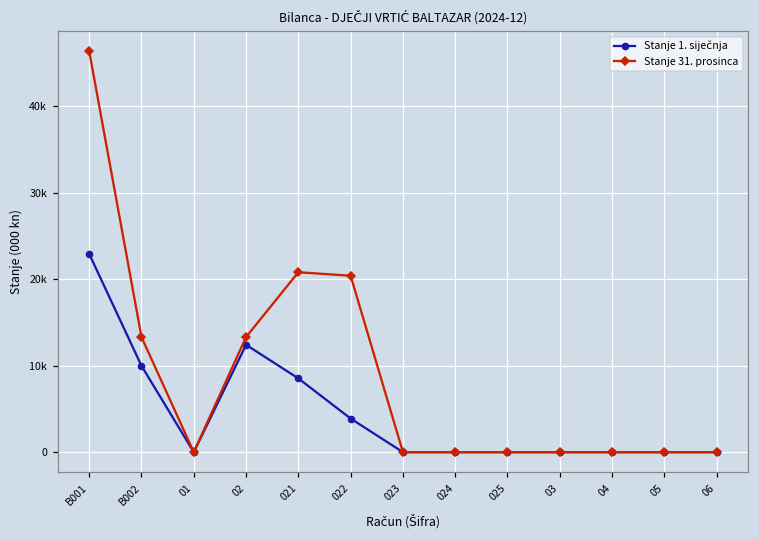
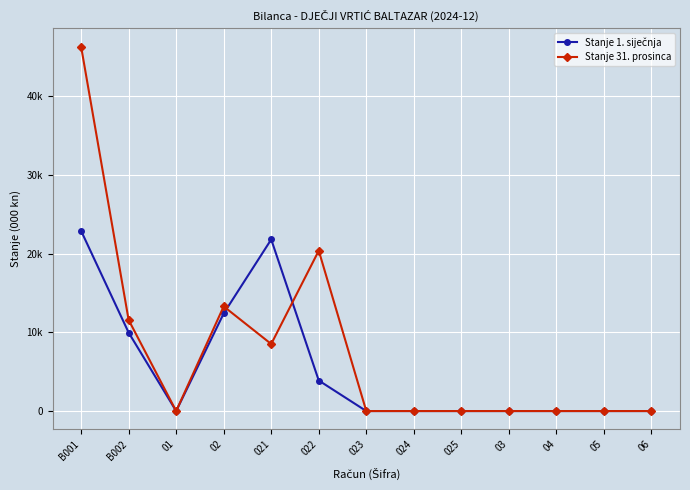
  {
    "Stanje 1. siječnja": {
      "B001": 23000,
      "B002": 10000,
      "02": 12000,
-     "021": 9000,
+     "021": 22000,
      "022": 4000
    },
    "Stanje 31. prosinca": {
      "B001": 46000,
-     "B002": 13000,
+     "B002": 12000,
      "02": 13000,
-     "021": 21000,
+     "021": 9000,
      "022": 20000
    }
  }
